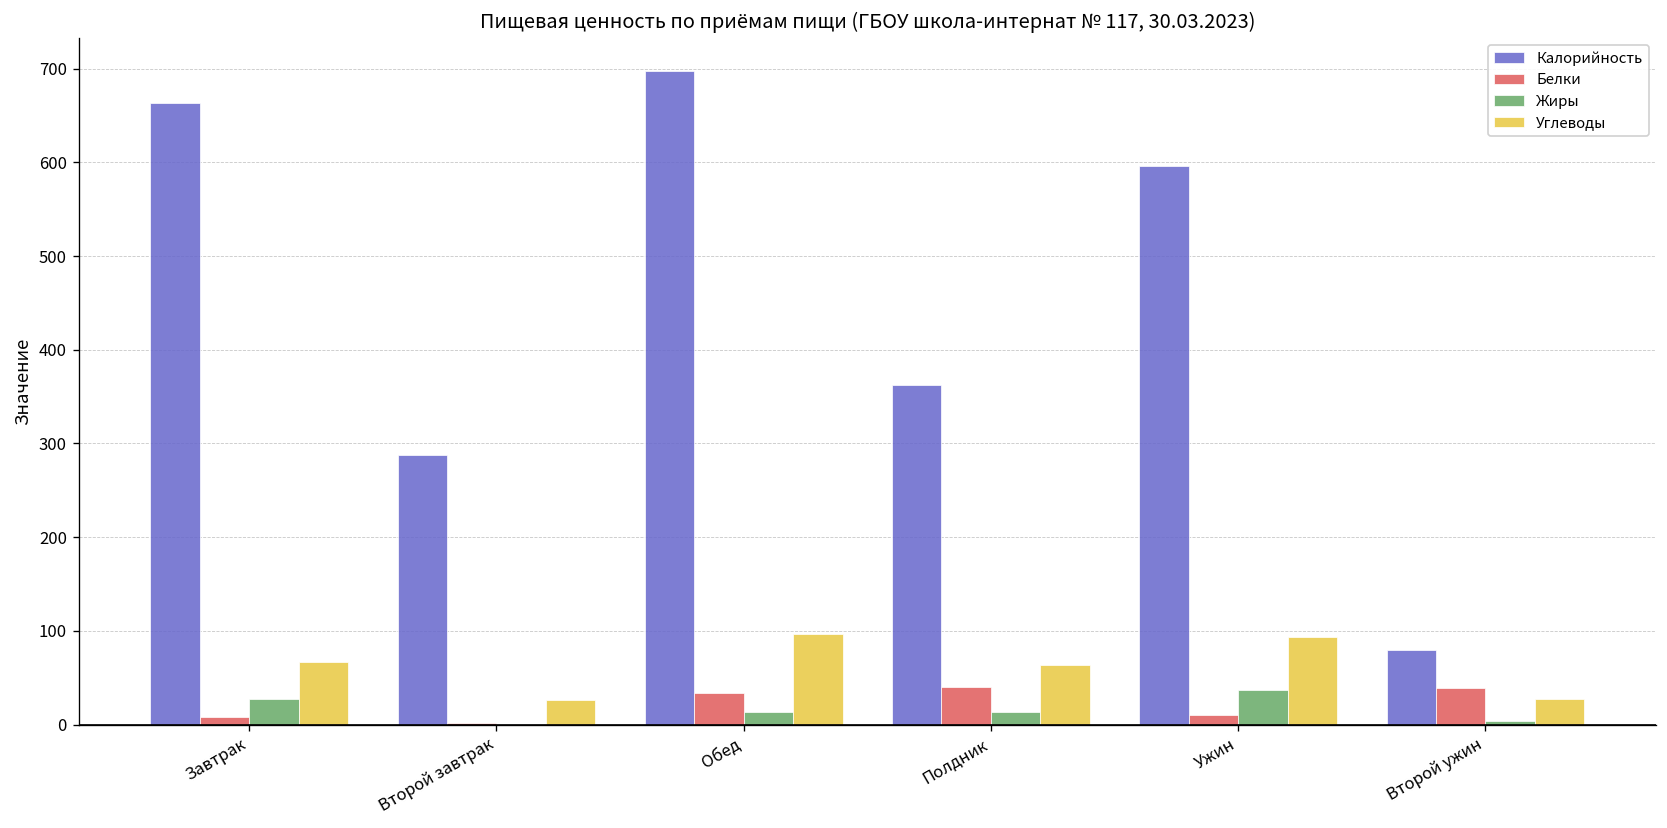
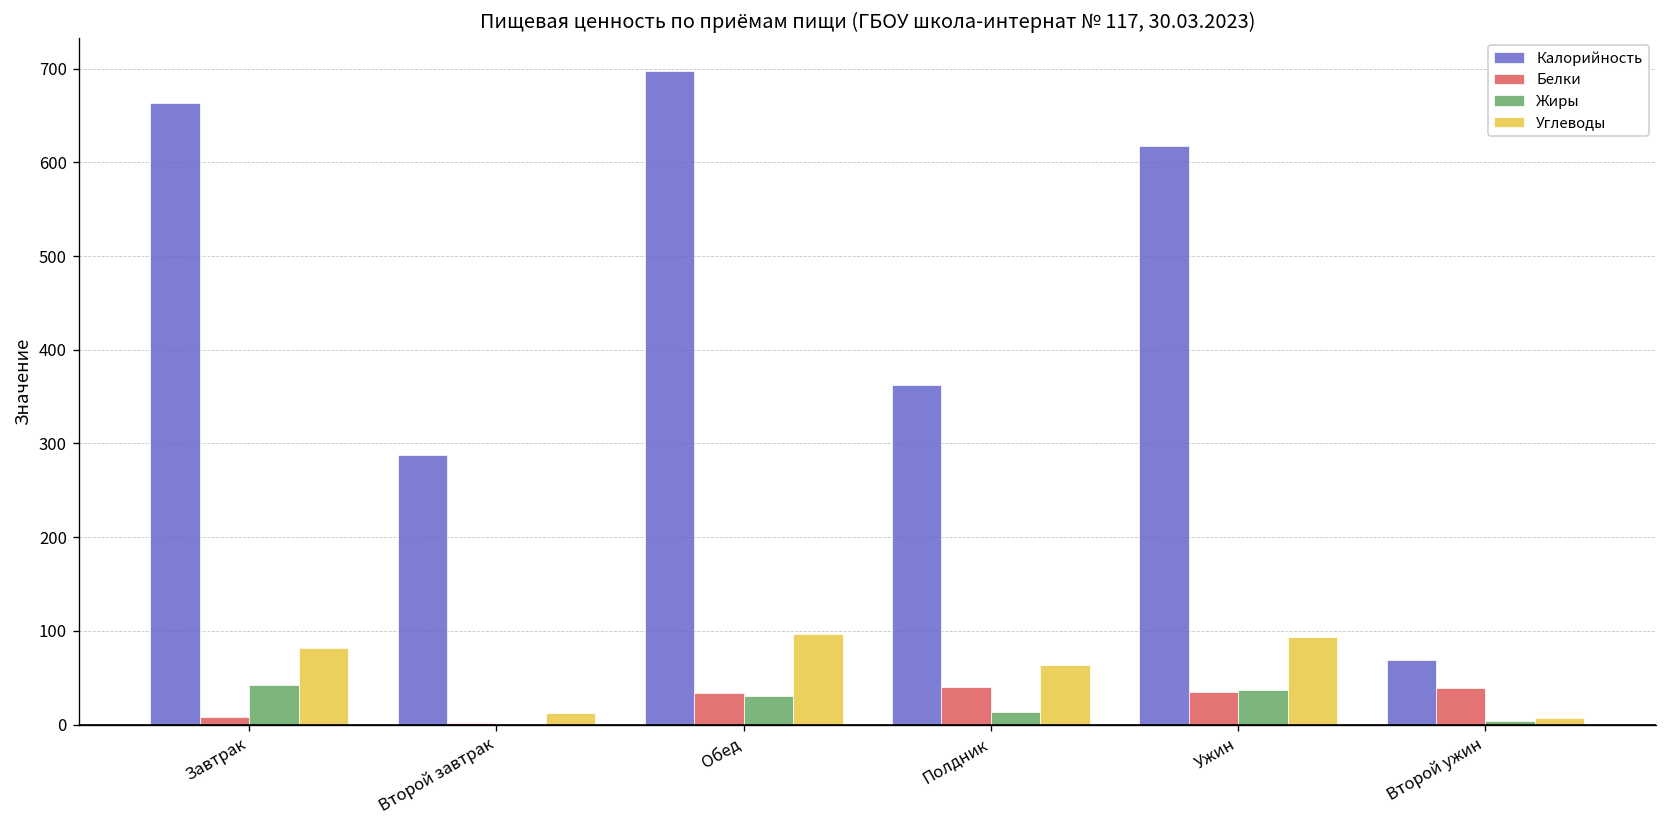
  {
    "Калорийность": {
      "Завтрак": 660,
      "Второй завтрак": 290,
      "Обед": 700,
      "Полдник": 360,
-     "Ужин": 600,
-     "Второй ужин": 80
+     "Ужин": 620,
+     "Второй ужин": 70
    },
    "Белки": {
      "Завтрак": 10,
      "Обед": 30,
      "Полдник": 40,
-     "Ужин": 10,
+     "Ужин": 30,
      "Второй ужин": 40
    },
    "Жиры": {
-     "Завтрак": 30,
+     "Завтрак": 40,
      "Второй завтрак": 0,
-     "Обед": 10,
+     "Обед": 30,
      "Полдник": 10,
      "Ужин": 40,
      "Второй ужин": 0
    },
    "Углеводы": {
-     "Завтрак": 70,
-     "Второй завтрак": 30,
+     "Завтрак": 80,
+     "Второй завтрак": 10,
      "Обед": 100,
      "Полдник": 60,
      "Ужин": 90,
-     "Второй ужин": 30
+     "Второй ужин": 10
    }
  }
